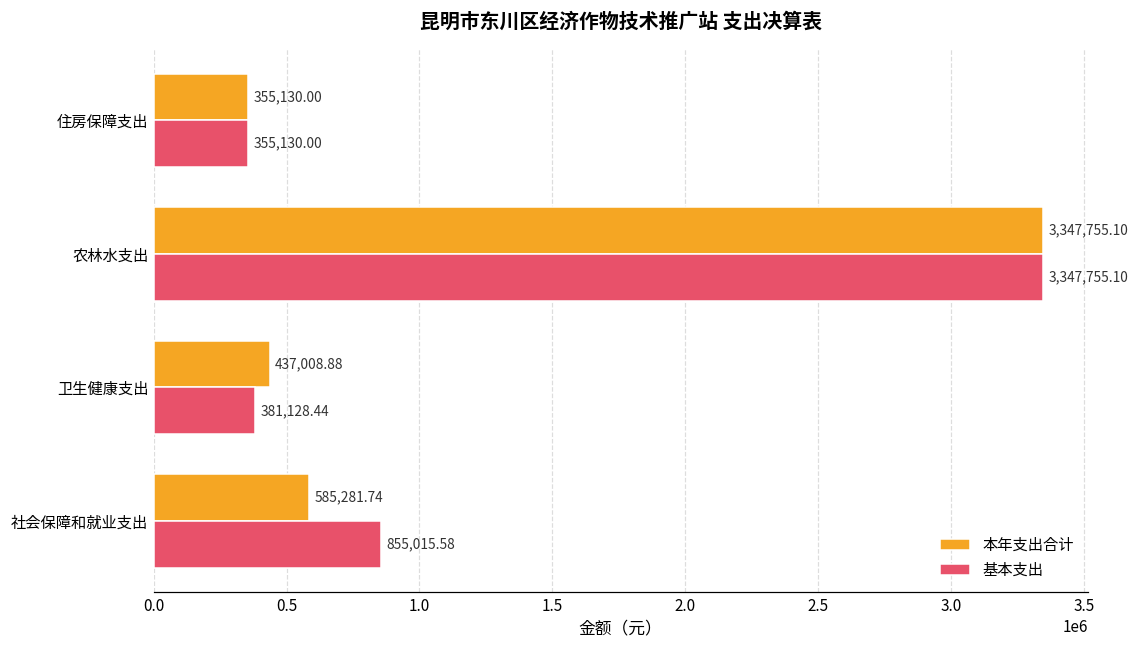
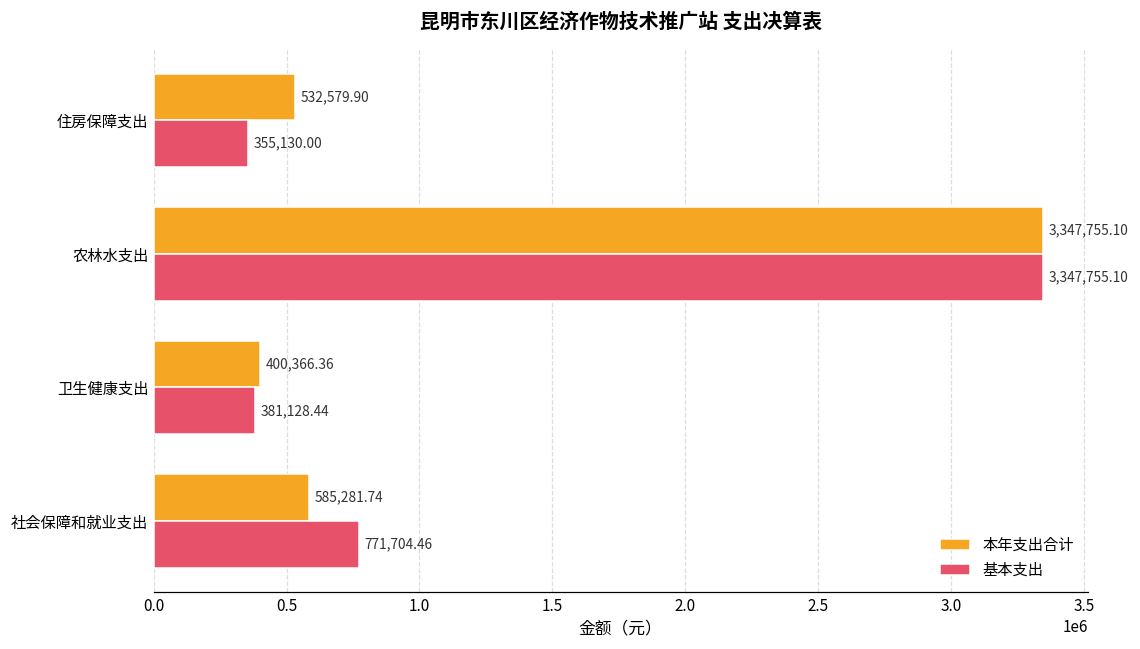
  {
    "本年支出合计": {
-     "住房保障支出": "355,130.00",
+     "住房保障支出": "532,579.90",
      "农林水支出": "3,347,755.10",
-     "卫生健康支出": "437,008.88",
+     "卫生健康支出": "400,366.36",
      "社会保障和就业支出": "585,281.74"
    },
    "基本支出": {
      "住房保障支出": "355,130.00",
      "农林水支出": "3,347,755.10",
      "卫生健康支出": "381,128.44",
-     "社会保障和就业支出": "855,015.58"
+     "社会保障和就业支出": "771,704.46"
    }
  }
